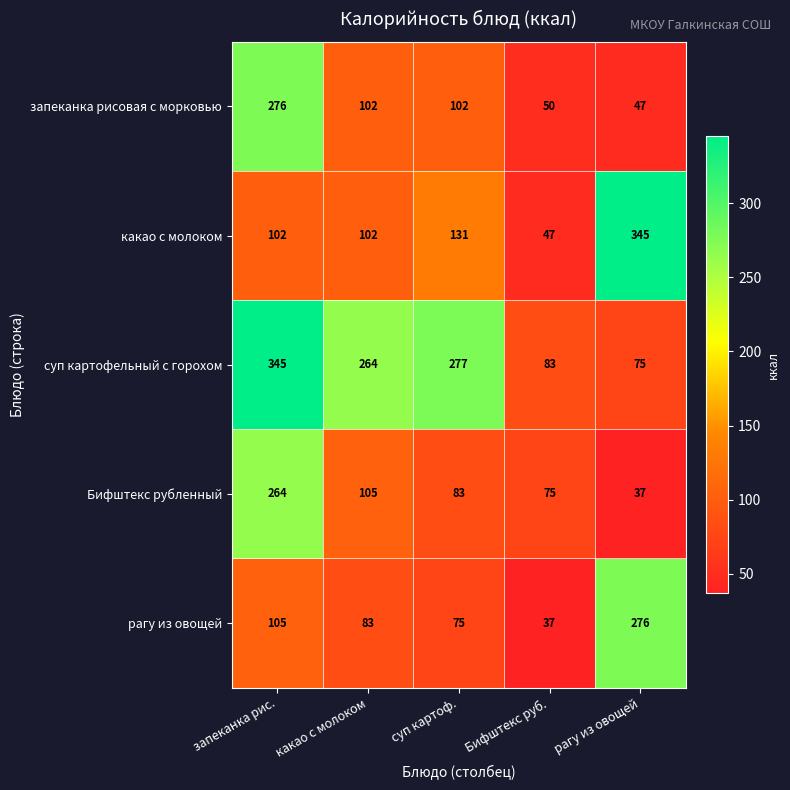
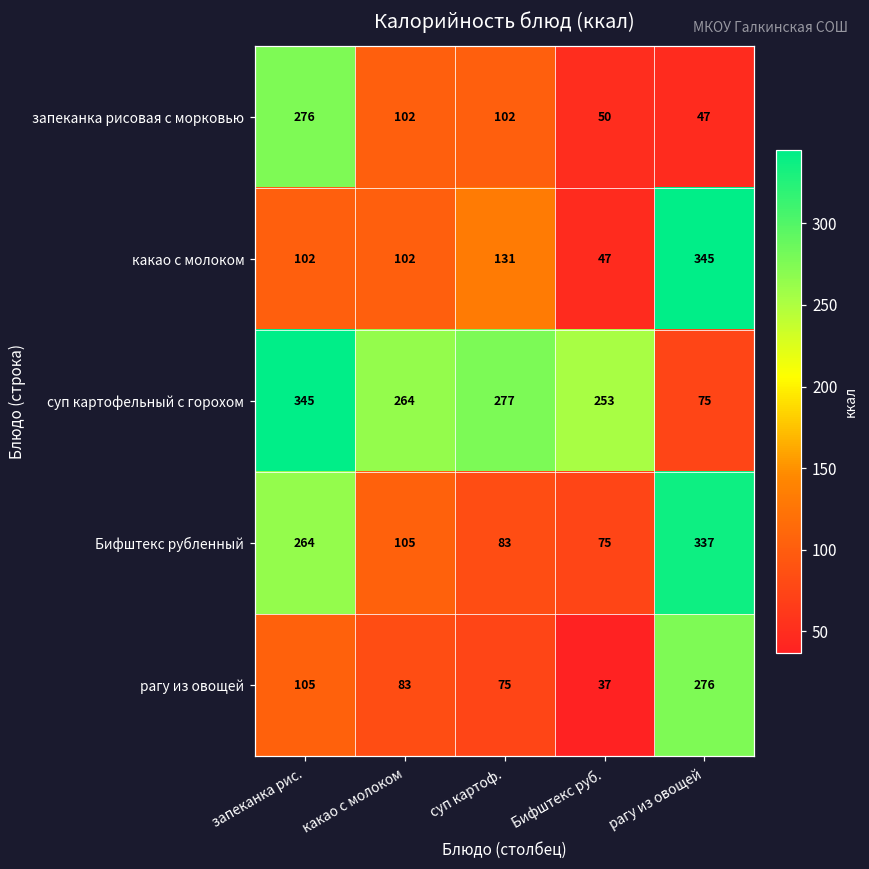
  {
    "запеканка рисовая с морковью": {
      "запеканка рис.": 276,
      "какао с молоком": 102,
      "суп картоф.": 102,
      "Бифштекс руб.": 50,
      "рагу из овощей": 47
    },
    "какао с молоком": {
      "запеканка рис.": 102,
      "какао с молоком": 102,
      "суп картоф.": 131,
      "Бифштекс руб.": 47,
      "рагу из овощей": 345
    },
    "суп картофельный с горохом": {
      "запеканка рис.": 345,
      "какао с молоком": 264,
      "суп картоф.": 277,
-     "Бифштекс руб.": 83,
+     "Бифштекс руб.": 253,
      "рагу из овощей": 75
    },
    "Бифштекс рубленный": {
      "запеканка рис.": 264,
      "какао с молоком": 105,
      "суп картоф.": 83,
      "Бифштекс руб.": 75,
-     "рагу из овощей": 37
+     "рагу из овощей": 337
    },
    "рагу из овощей": {
      "запеканка рис.": 105,
      "какао с молоком": 83,
      "суп картоф.": 75,
      "Бифштекс руб.": 37,
      "рагу из овощей": 276
    }
  }
